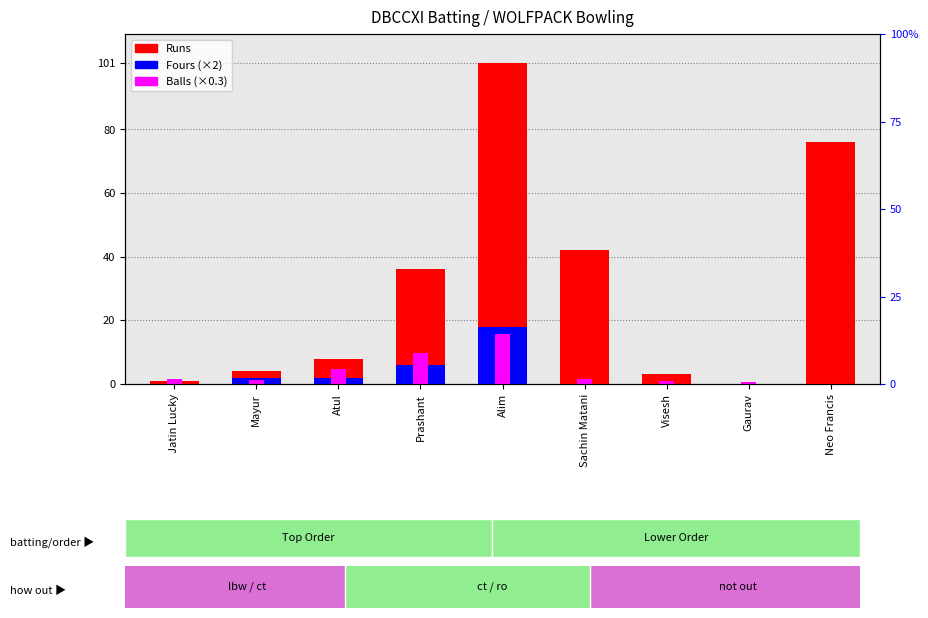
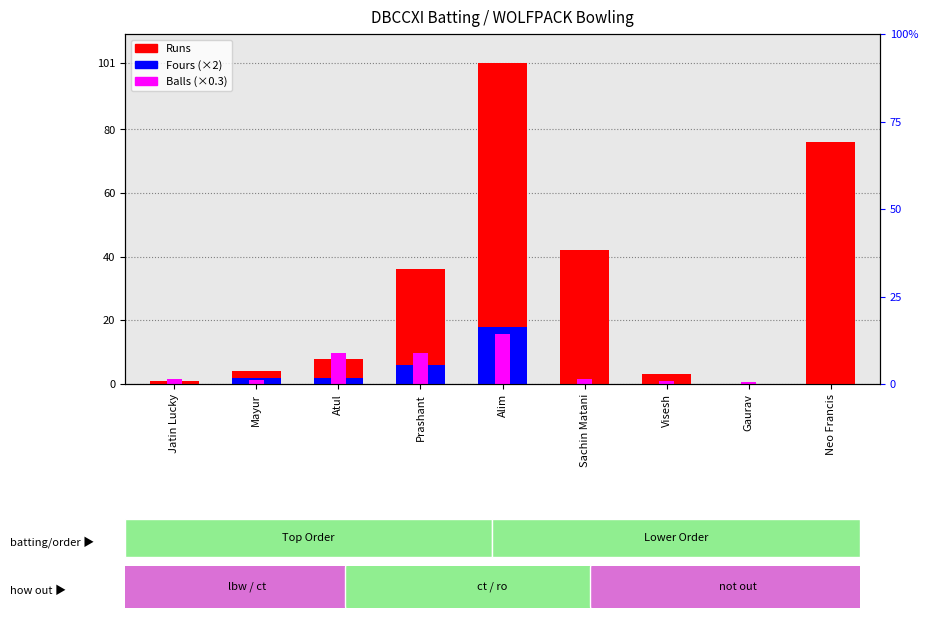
  {
    "Runs": {
      "Jatin Lucky": 1,
      "Mayur": 4,
      "Prashant": 36,
      "Alim": 101,
      "Sachin Matani": 42,
      "Visesh": 3,
      "Gaurav": 0,
      "Neo Francis": 76
    },
    "Fours (×2)": {
      "Jatin Lucky": 0,
      "Sachin Matani": 0,
      "Visesh": 0,
      "Gaurav": 0,
      "Neo Francis": 0
    },
    "Balls (×0.3)": {
      "Jatin Lucky": 2,
-     "Atul": 5,
+     "Atul": 10,
      "Neo Francis": 0
    }
  }
